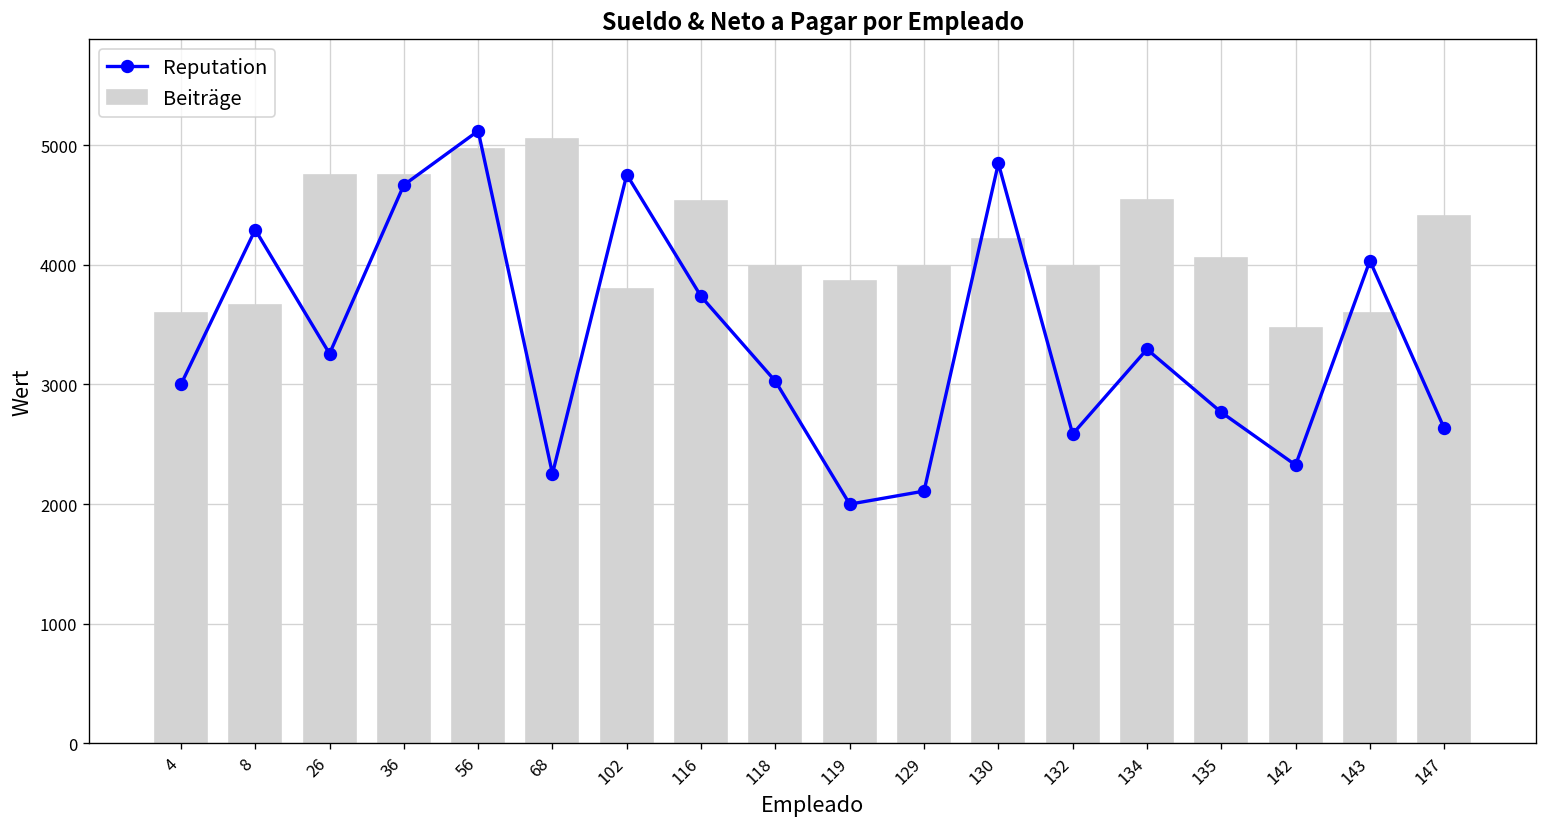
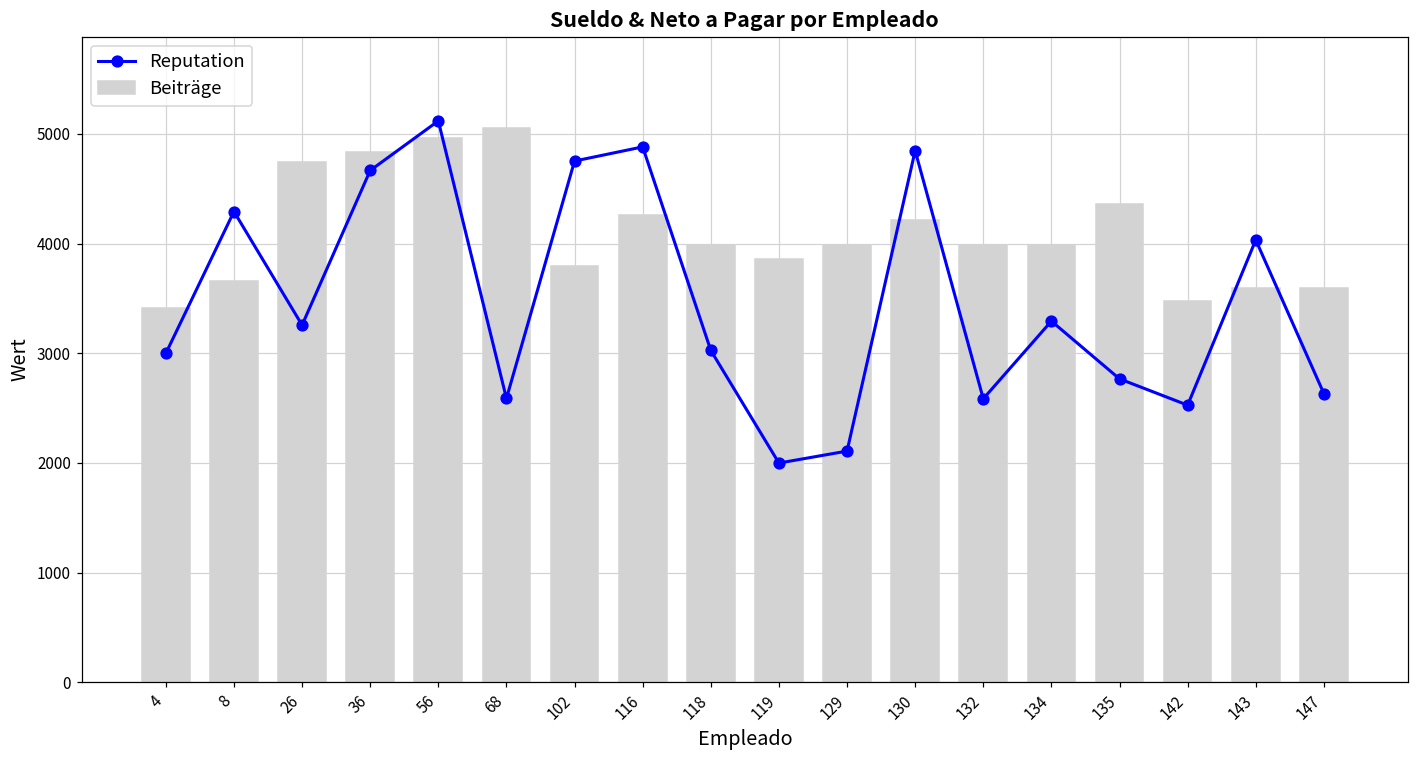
  {
    "Beiträge": {
-     "4": 3600,
+     "4": 3400,
      "8": 3700,
      "26": 4700,
-     "36": 4700,
+     "36": 4800,
      "56": 5000,
      "68": 5000,
      "102": 3800,
-     "116": 4500,
+     "116": 4300,
      "118": 4000,
      "119": 3900,
      "129": 4000,
      "130": 4200,
      "132": 4000,
-     "134": 4500,
-     "135": 4100,
+     "134": 4000,
+     "135": 4400,
      "142": 3500,
      "143": 3600,
-     "147": 4400
+     "147": 3600
    },
    "Reputation": {
      "4": 3000,
      "8": 4300,
      "26": 3300,
      "36": 4700,
      "56": 5100,
-     "68": 2300,
+     "68": 2600,
      "102": 4800,
-     "116": 3700,
+     "116": 4900,
      "118": 3000,
      "119": 2000,
      "129": 2100,
      "130": 4800,
      "132": 2600,
      "134": 3300,
      "135": 2800,
-     "142": 2300,
+     "142": 2500,
      "143": 4000,
      "147": 2600
    }
  }
